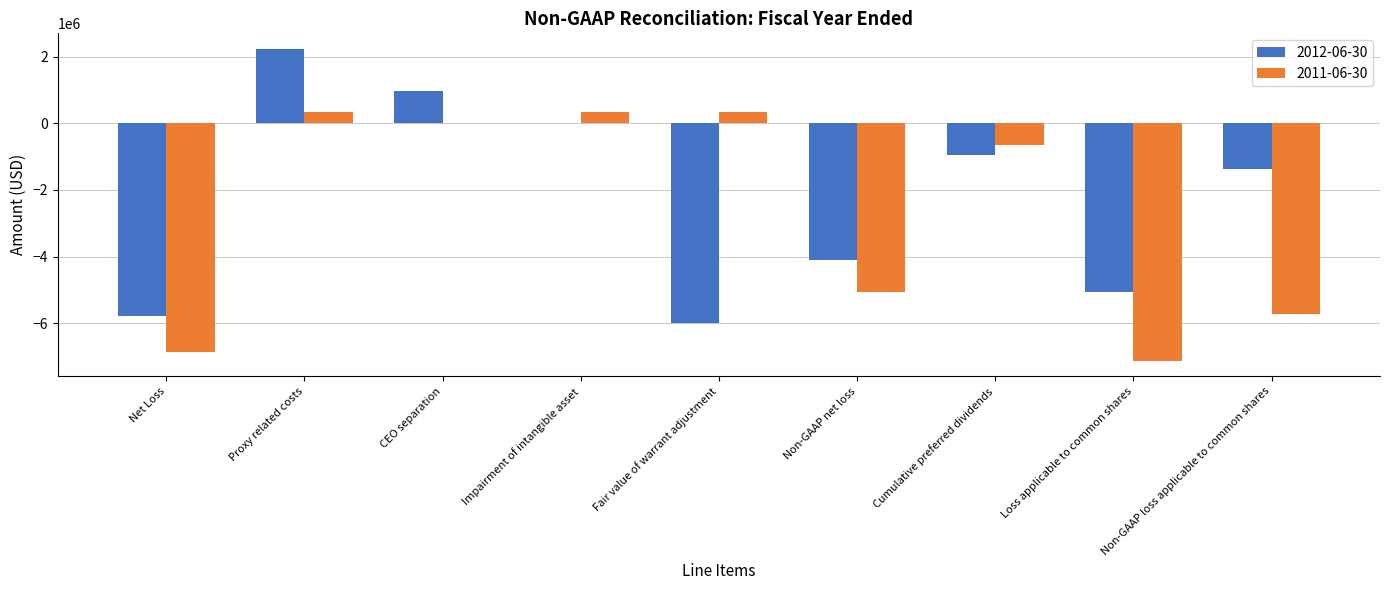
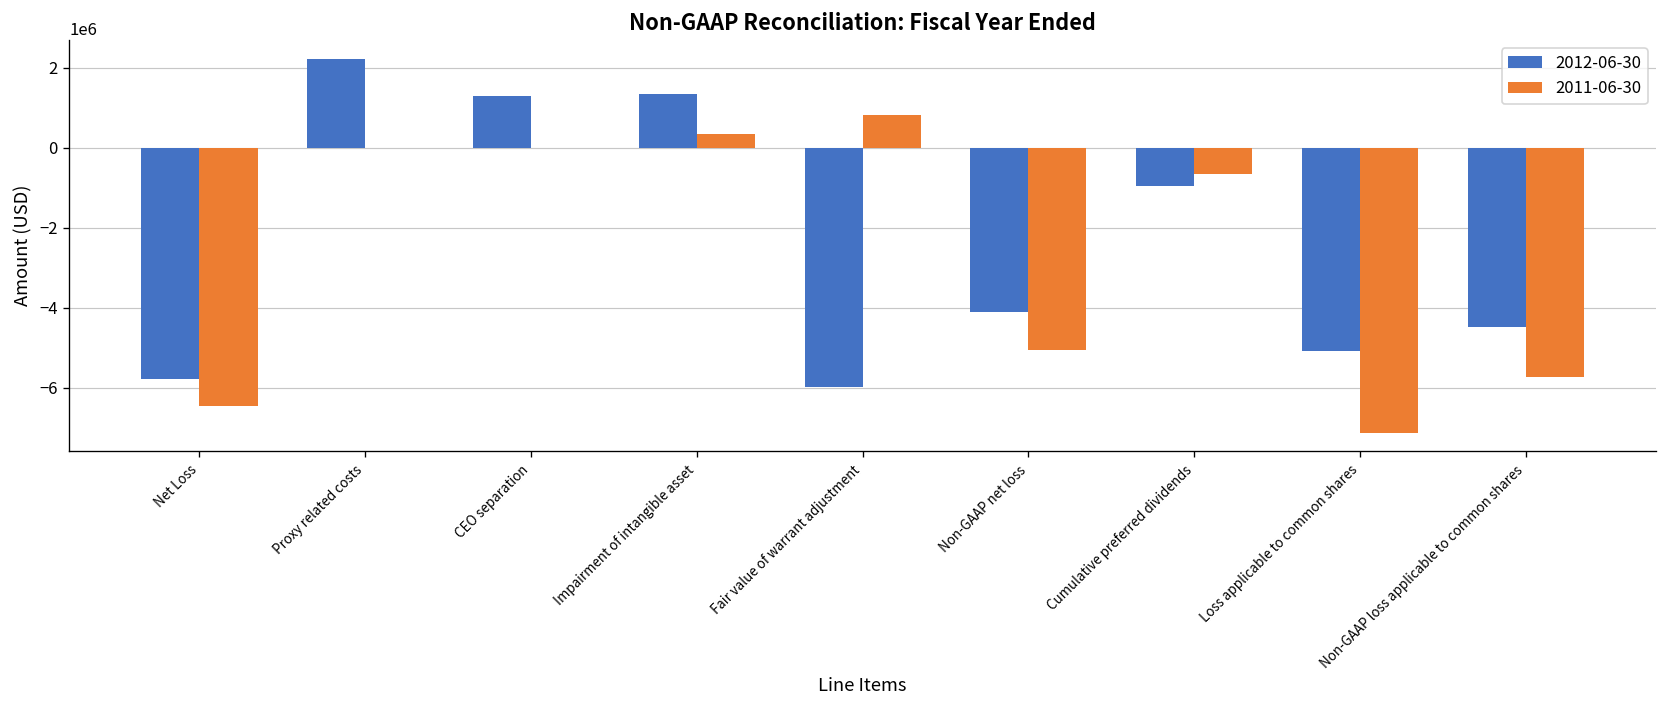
  {
    "2012-06-30": {
      "Net Loss": -5800000,
      "Proxy related costs": 2200000,
-     "CEO separation": 1000000,
-     "Impairment of intangible asset": 0,
+     "CEO separation": 1300000,
+     "Impairment of intangible asset": 1400000,
      "Fair value of warrant adjustment": -6000000,
      "Non-GAAP net loss": -4100000,
      "Cumulative preferred dividends": -1000000,
      "Loss applicable to common shares": -5100000,
-     "Non-GAAP loss applicable to common shares": -1400000
+     "Non-GAAP loss applicable to common shares": -4500000
    },
    "2011-06-30": {
-     "Net Loss": -6900000,
-     "Proxy related costs": 300000,
+     "Net Loss": -6500000,
+     "Proxy related costs": 0,
      "CEO separation": 0,
      "Impairment of intangible asset": 300000,
-     "Fair value of warrant adjustment": 300000,
+     "Fair value of warrant adjustment": 800000,
      "Non-GAAP net loss": -5100000,
      "Cumulative preferred dividends": -700000,
      "Loss applicable to common shares": -7100000,
      "Non-GAAP loss applicable to common shares": -5700000
    }
  }
